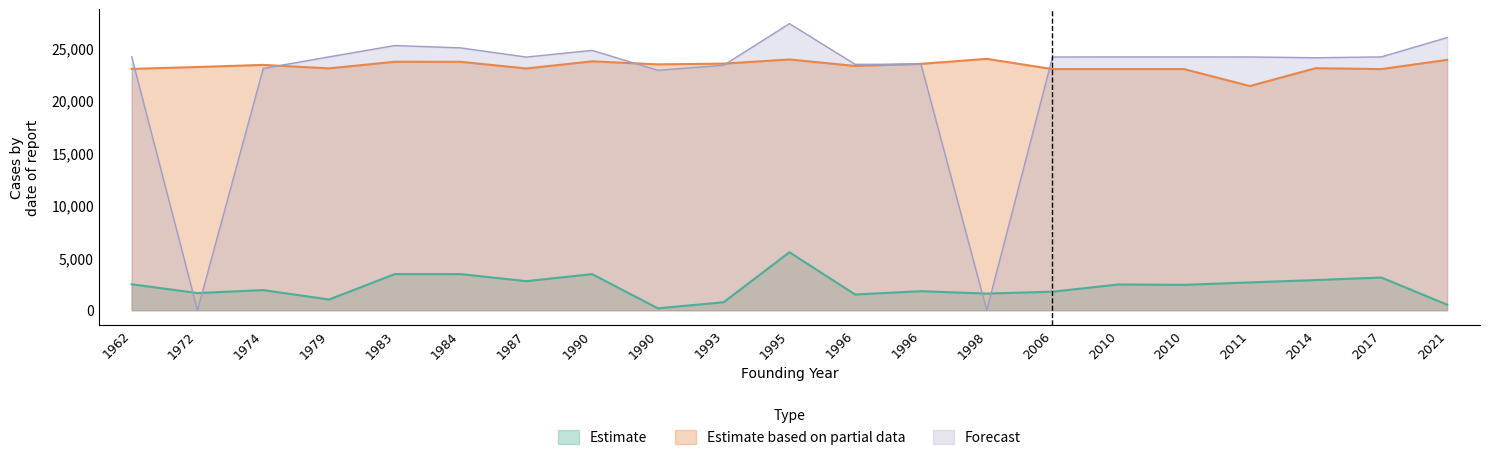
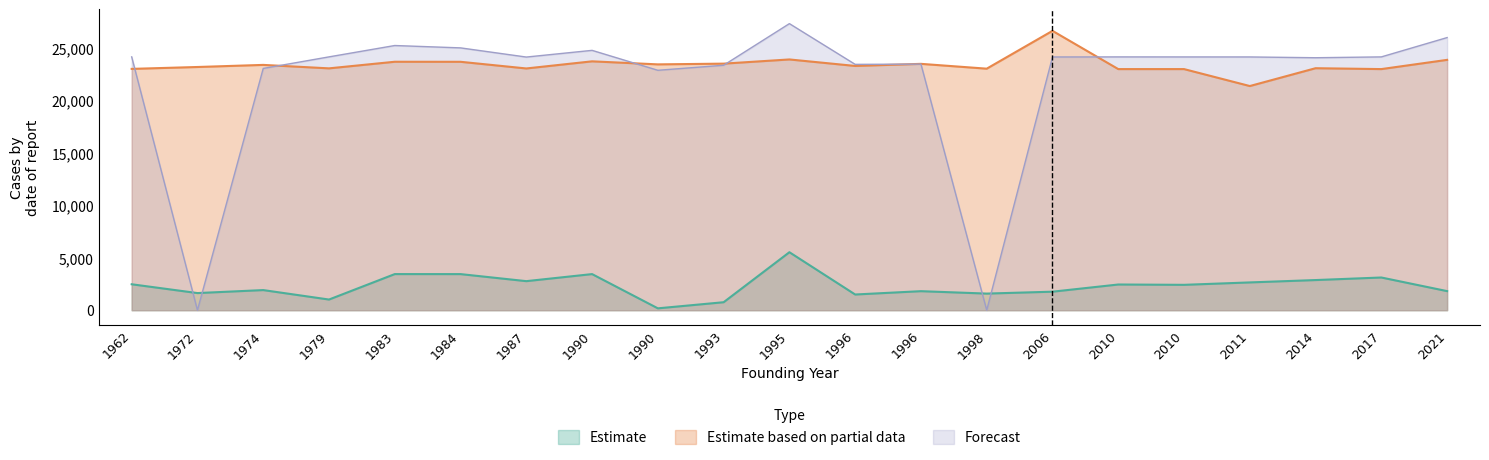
  {
    "Estimate": {
      "1962": "2,500",
      "1972": "1,600",
      "1974": "1,900",
      "1979": "1,000",
      "1983": "3,400",
      "1984": "3,400",
      "1987": "2,800",
      "1993": "800",
      "1995": "5,500",
      "1998": "1,600",
      "2006": "1,800",
      "2011": "2,700",
      "2014": "2,900",
      "2017": "3,100",
-     "2021": "500"
+     "2021": "1,800"
    },
    "Estimate based on partial data": {
      "1962": "23,000",
      "1972": "23,200",
      "1974": "23,400",
      "1979": "23,100",
      "1983": "23,700",
      "1984": "23,700",
      "1987": "23,100",
      "1995": "23,900",
-     "1998": "24,000",
-     "2006": "23,000",
+     "1998": "23,000",
+     "2006": "26,600",
      "2011": "21,400",
      "2014": "23,100",
      "2017": "23,000",
      "2021": "23,900"
    },
    "Forecast": {
      "1962": "24,200",
      "1972": "0",
      "1974": "23,100",
      "1979": "24,200",
      "1983": "25,200",
      "1984": "25,000",
      "1987": "24,100",
      "1995": "27,300",
      "1998": "0",
      "2006": "24,200",
      "2011": "24,200",
      "2014": "24,100",
      "2017": "24,200",
      "2021": "26,000"
    }
  }
